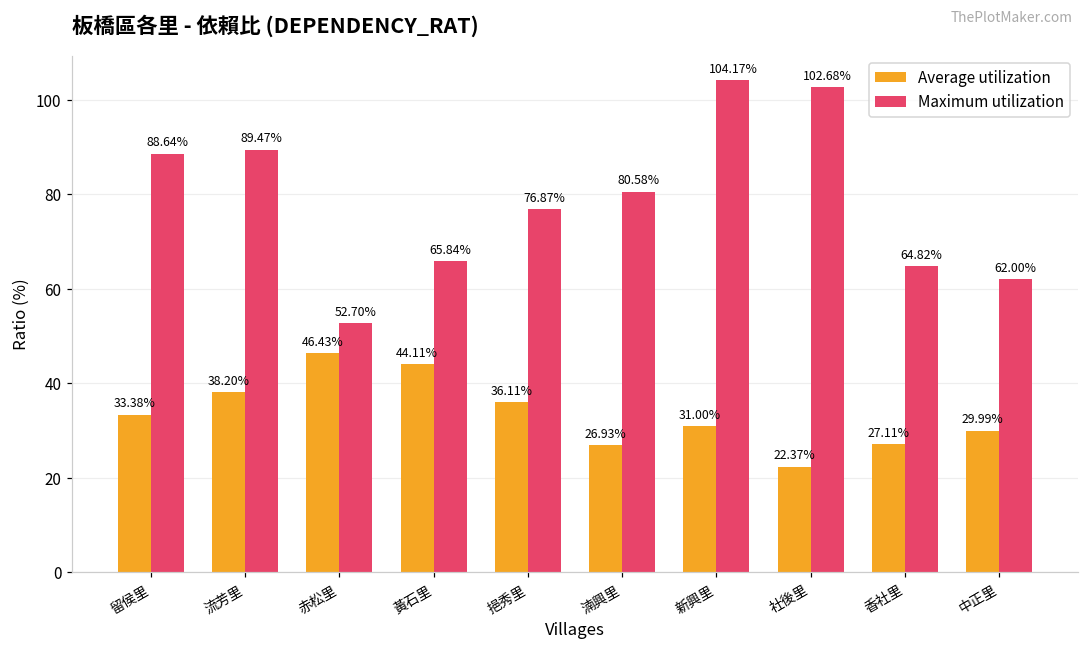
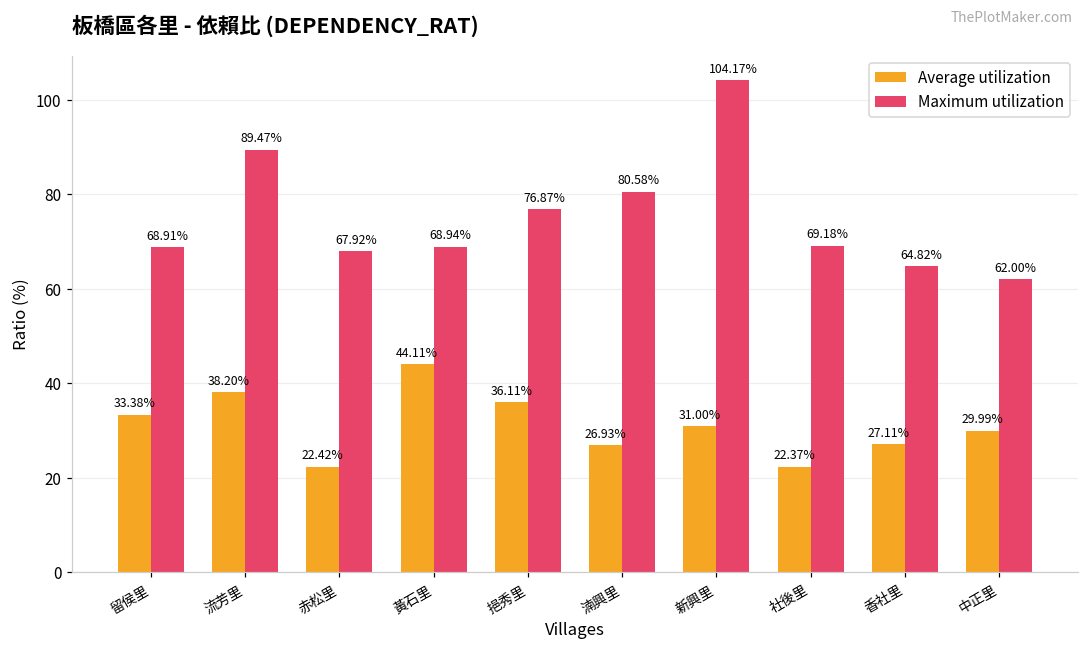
  {
    "Average utilization": {
      "留侯里": "33.38%",
      "流芳里": "38.20%",
-     "赤松里": "46.43%",
+     "赤松里": "22.42%",
      "黃石里": "44.11%",
      "挹秀里": "36.11%",
      "湳興里": "26.93%",
      "新興里": "31.00%",
      "社後里": "22.37%",
      "香社里": "27.11%",
      "中正里": "29.99%"
    },
    "Maximum utilization": {
-     "留侯里": "88.64%",
+     "留侯里": "68.91%",
      "流芳里": "89.47%",
-     "赤松里": "52.70%",
-     "黃石里": "65.84%",
+     "赤松里": "67.92%",
+     "黃石里": "68.94%",
      "挹秀里": "76.87%",
      "湳興里": "80.58%",
      "新興里": "104.17%",
-     "社後里": "102.68%",
+     "社後里": "69.18%",
      "香社里": "64.82%",
      "中正里": "62.00%"
    }
  }
